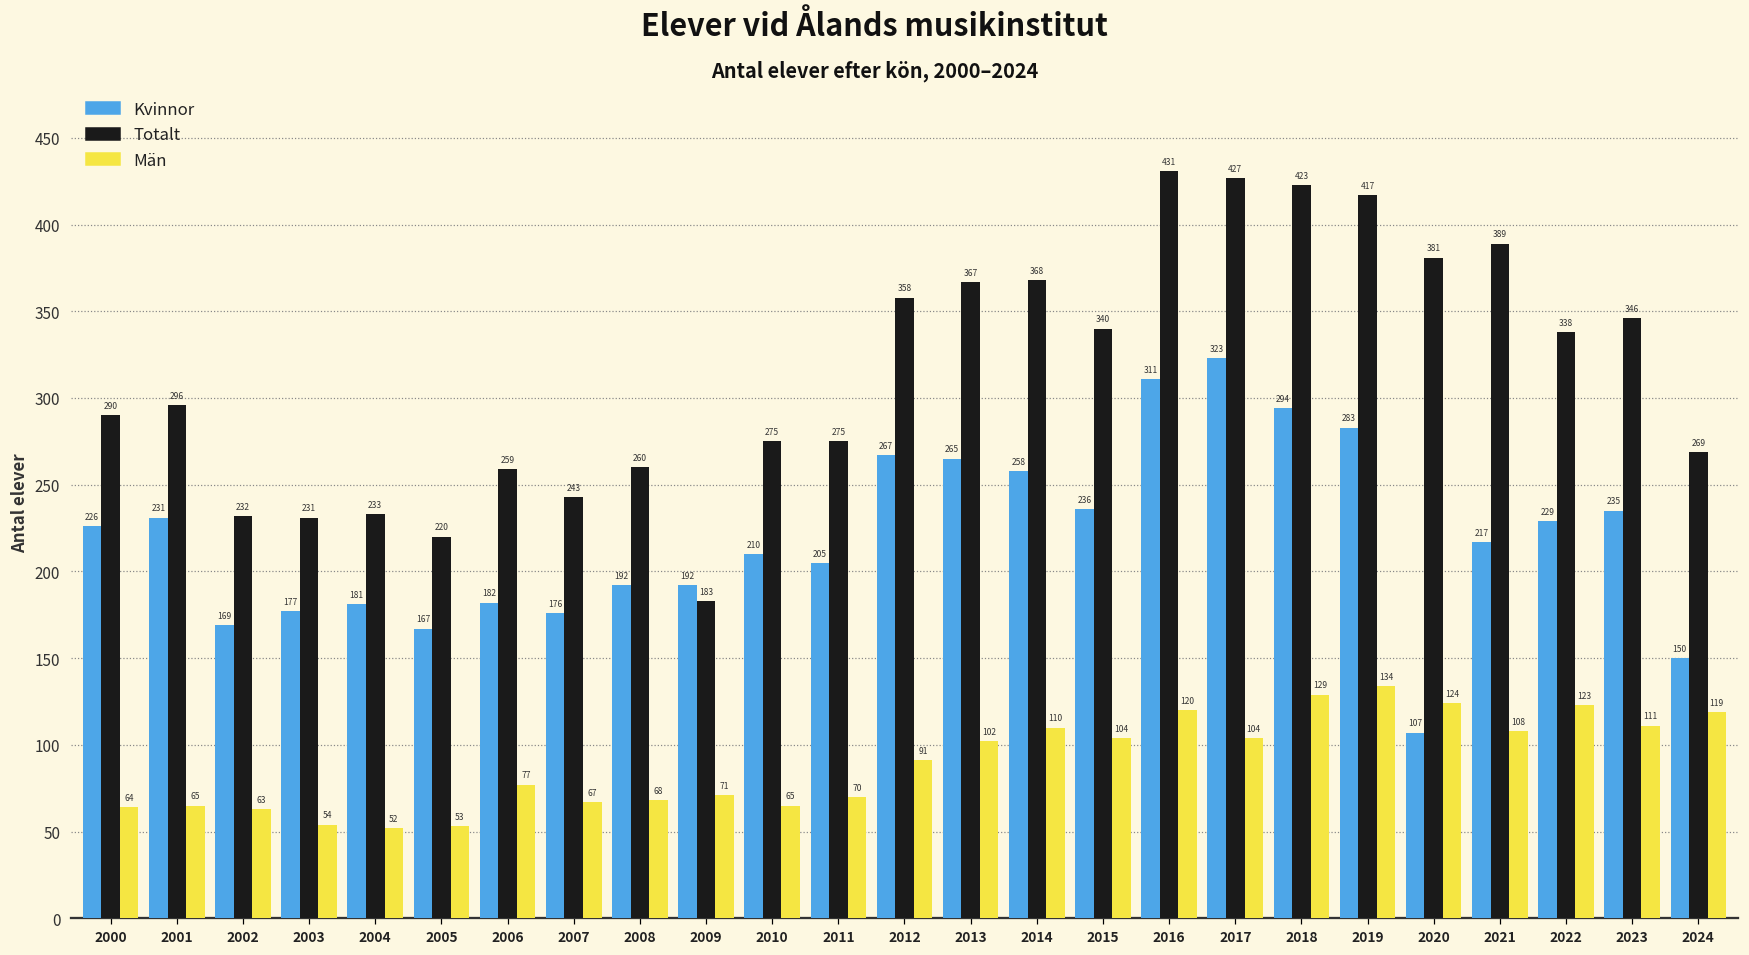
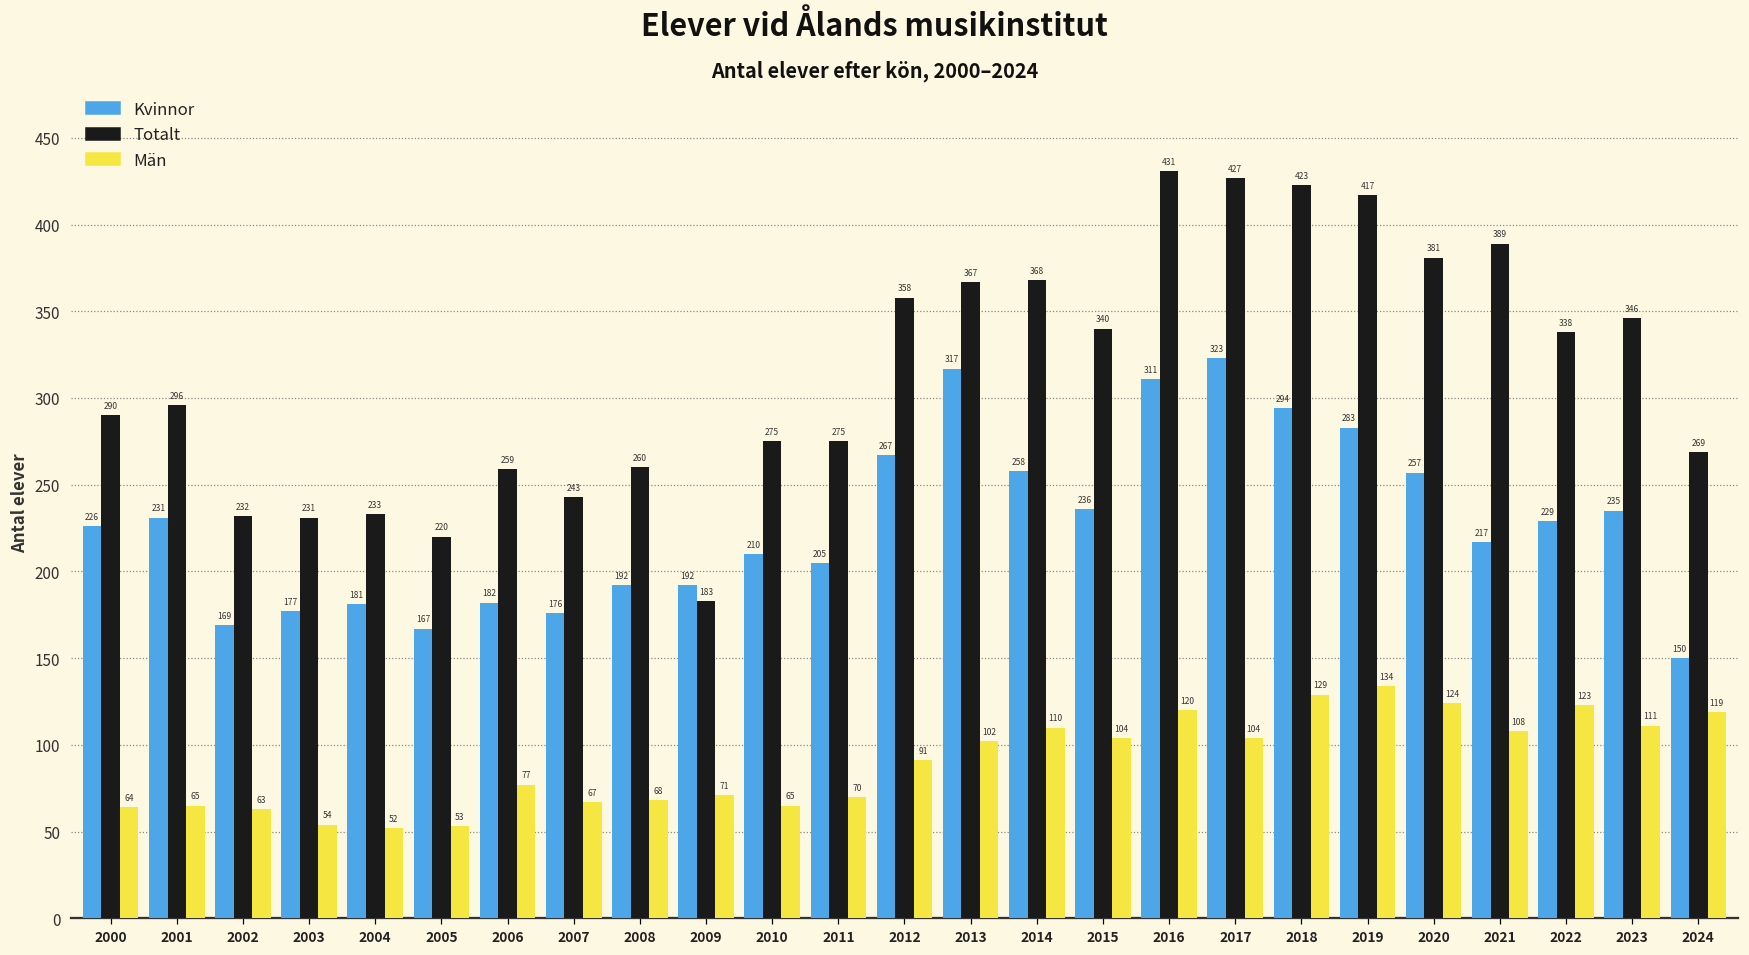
  {
    "Kvinnor": {
      "2000": 226,
      "2001": 231,
      "2002": 169,
      "2003": 177,
      "2004": 181,
      "2005": 167,
      "2006": 182,
      "2007": 176,
      "2008": 192,
      "2009": 192,
      "2010": 210,
      "2011": 205,
      "2012": 267,
-     "2013": 265,
+     "2013": 317,
      "2014": 258,
      "2015": 236,
      "2016": 311,
      "2017": 323,
      "2018": 294,
      "2019": 283,
-     "2020": 107,
+     "2020": 257,
      "2021": 217,
      "2022": 229,
      "2023": 235,
      "2024": 150
    },
    "Totalt": {
      "2000": 290,
      "2001": 296,
      "2002": 232,
      "2003": 231,
      "2004": 233,
      "2005": 220,
      "2006": 259,
      "2007": 243,
      "2008": 260,
      "2009": 183,
      "2010": 275,
      "2011": 275,
      "2012": 358,
      "2013": 367,
      "2014": 368,
      "2015": 340,
      "2016": 431,
      "2017": 427,
      "2018": 423,
      "2019": 417,
      "2020": 381,
      "2021": 389,
      "2022": 338,
      "2023": 346,
      "2024": 269
    },
    "Män": {
      "2000": 64,
      "2001": 65,
      "2002": 63,
      "2003": 54,
      "2004": 52,
      "2005": 53,
      "2006": 77,
      "2007": 67,
      "2008": 68,
      "2009": 71,
      "2010": 65,
      "2011": 70,
      "2012": 91,
      "2013": 102,
      "2014": 110,
      "2015": 104,
      "2016": 120,
      "2017": 104,
      "2018": 129,
      "2019": 134,
      "2020": 124,
      "2021": 108,
      "2022": 123,
      "2023": 111,
      "2024": 119
    }
  }
